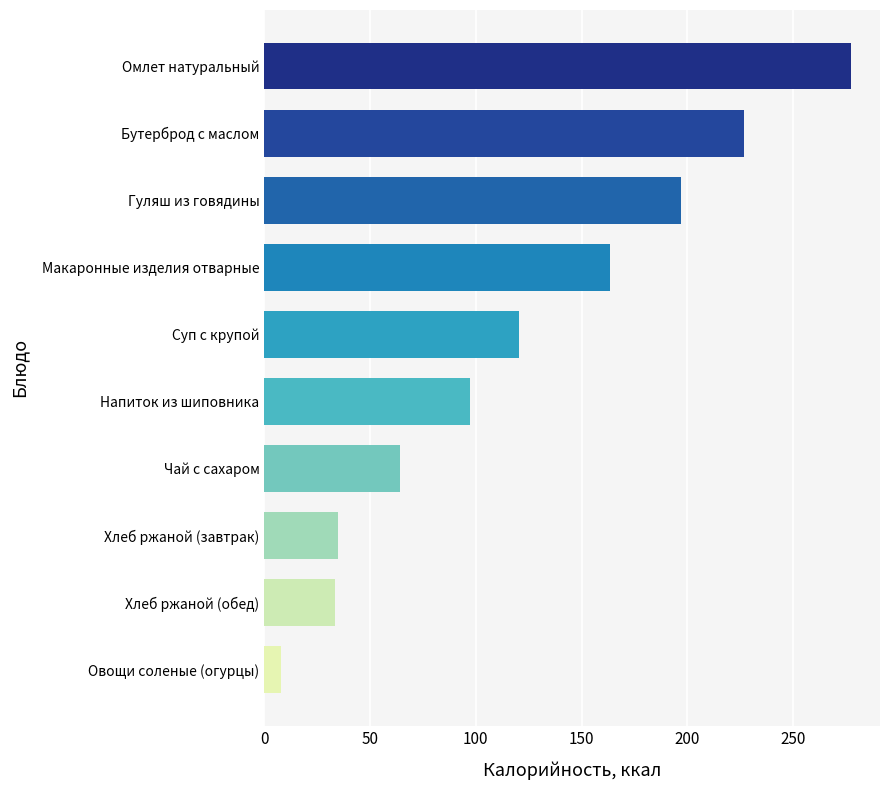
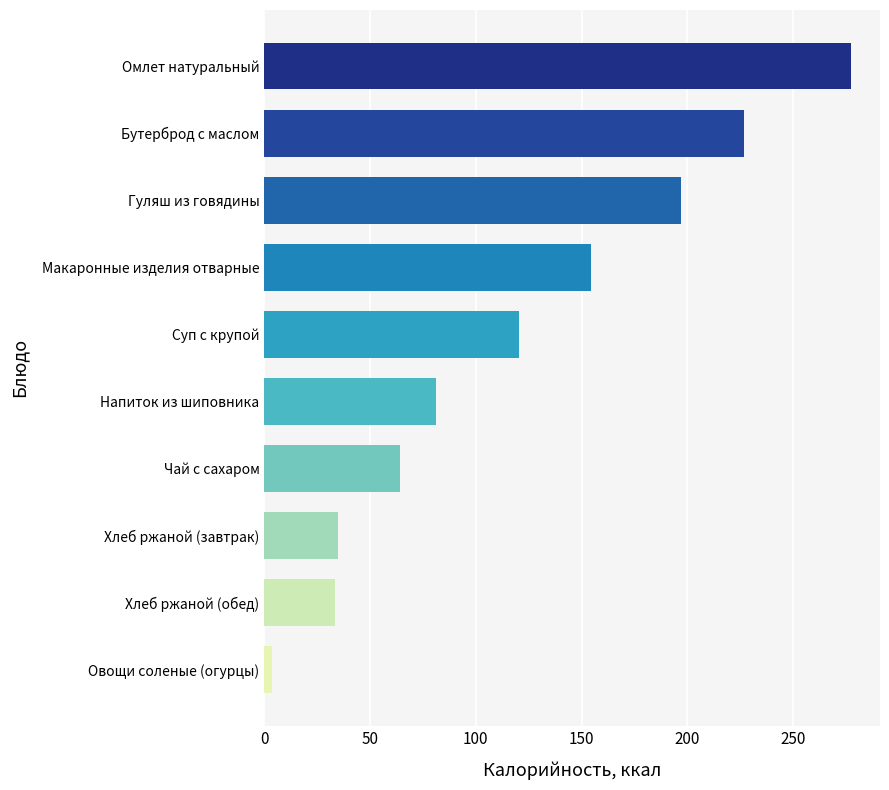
  {
    "Омлет натуральный": 277,
    "Бутерброд с маслом": 227,
    "Гуляш из говядины": 197,
-   "Макаронные изделия отварные": 164,
+   "Макаронные изделия отварные": 155,
    "Суп с крупой": 120,
-   "Напиток из шиповника": 97,
+   "Напиток из шиповника": 81,
    "Чай с сахаром": 64,
    "Хлеб ржаной (завтрак)": 35,
    "Хлеб ржаной (обед)": 34,
-   "Овощи соленые (огурцы)": 8
+   "Овощи соленые (огурцы)": 4
  }
